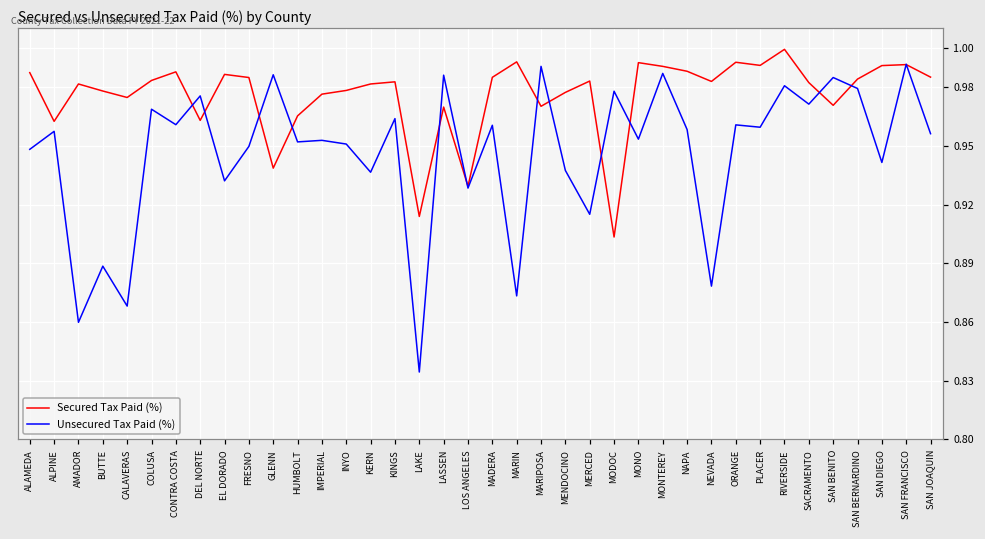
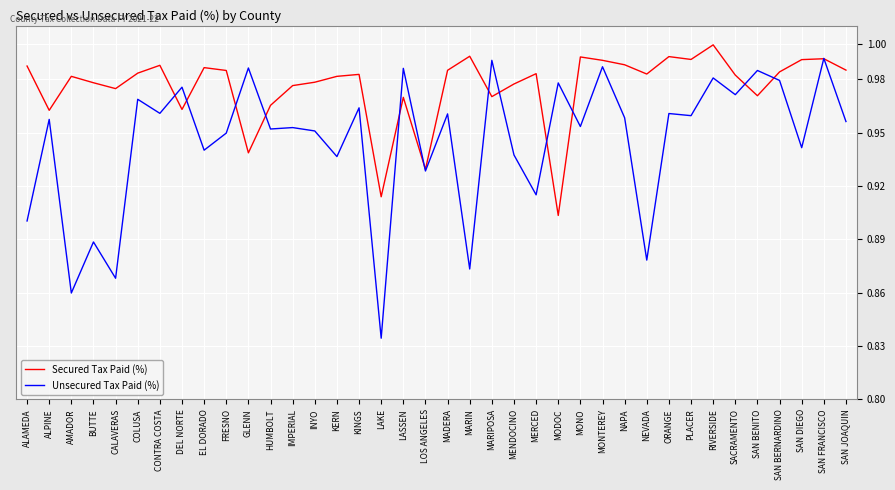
  {
    "Secured Tax Paid (%)": {
      "ALAMEDA": 0.987,
      "ALPINE": 0.963,
      "AMADOR": 0.982,
      "BUTTE": 0.978,
      "CALAVERAS": 0.975,
      "COLUSA": 0.983,
      "CONTRA COSTA": 0.988,
      "DEL NORTE": 0.963,
      "EL DORADO": 0.987,
      "FRESNO": 0.985,
      "GLENN": 0.939,
      "HUMBOLT": 0.965,
      "IMPERIAL": 0.976,
      "INYO": 0.978,
      "KERN": 0.982,
      "KINGS": 0.983,
      "LAKE": 0.914,
      "LASSEN": 0.970,
      "MADERA": 0.985,
      "MARIN": 0.993,
      "MARIPOSA": 0.970,
      "MENDOCINO": 0.977,
      "MERCED": 0.983,
      "MODOC": 0.903,
      "MONO": 0.993,
      "MONTEREY": 0.991,
      "NAPA": 0.988,
      "NEVADA": 0.983,
      "ORANGE": 0.993,
      "PLACER": 0.991,
      "RIVERSIDE": 0.999,
      "SACRAMENTO": 0.982,
      "SAN BENITO": 0.971,
      "SAN BERNARDINO": 0.984,
      "SAN DIEGO": 0.991,
      "SAN JOAQUIN": 0.985
    },
    "Unsecured Tax Paid (%)": {
-     "ALAMEDA": 0.948,
+     "ALAMEDA": 0.900,
      "ALPINE": 0.957,
      "AMADOR": 0.860,
      "BUTTE": 0.889,
      "CALAVERAS": 0.868,
      "COLUSA": 0.969,
      "CONTRA COSTA": 0.961,
      "DEL NORTE": 0.976,
-     "EL DORADO": 0.932,
+     "EL DORADO": 0.940,
      "FRESNO": 0.950,
      "GLENN": 0.986,
      "HUMBOLT": 0.952,
      "IMPERIAL": 0.953,
      "INYO": 0.951,
      "KERN": 0.937,
      "KINGS": 0.964,
      "LAKE": 0.834,
      "LASSEN": 0.986,
      "MADERA": 0.961,
      "MARIN": 0.873,
      "MARIPOSA": 0.991,
      "MENDOCINO": 0.937,
      "MERCED": 0.915,
      "MODOC": 0.978,
      "MONO": 0.953,
      "MONTEREY": 0.987,
      "NAPA": 0.958,
      "NEVADA": 0.878,
      "ORANGE": 0.961,
      "PLACER": 0.960,
      "RIVERSIDE": 0.981,
      "SACRAMENTO": 0.971,
      "SAN BENITO": 0.985,
      "SAN BERNARDINO": 0.979,
      "SAN DIEGO": 0.942,
      "SAN JOAQUIN": 0.956
    }
  }
